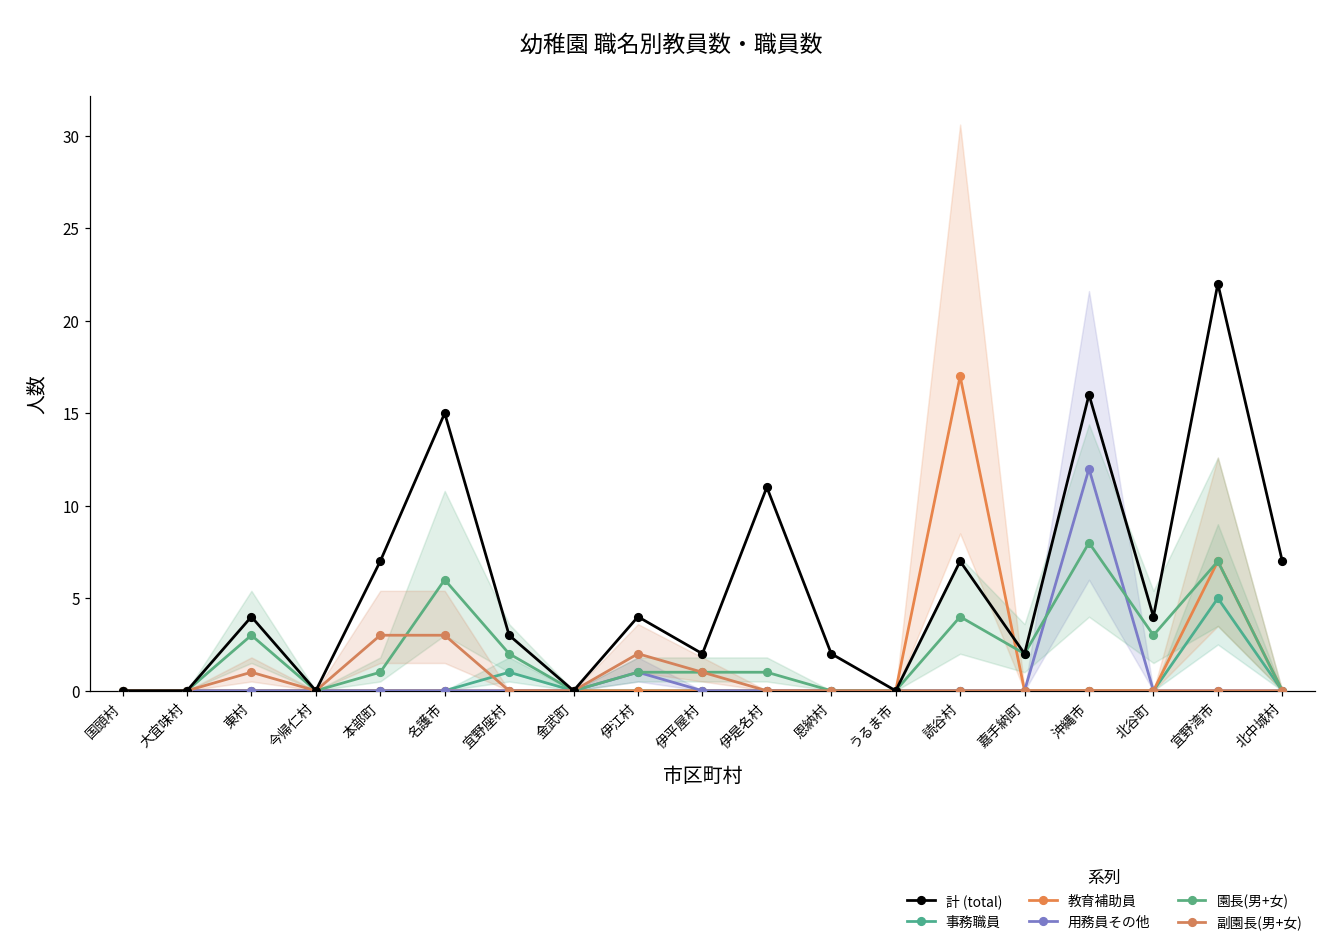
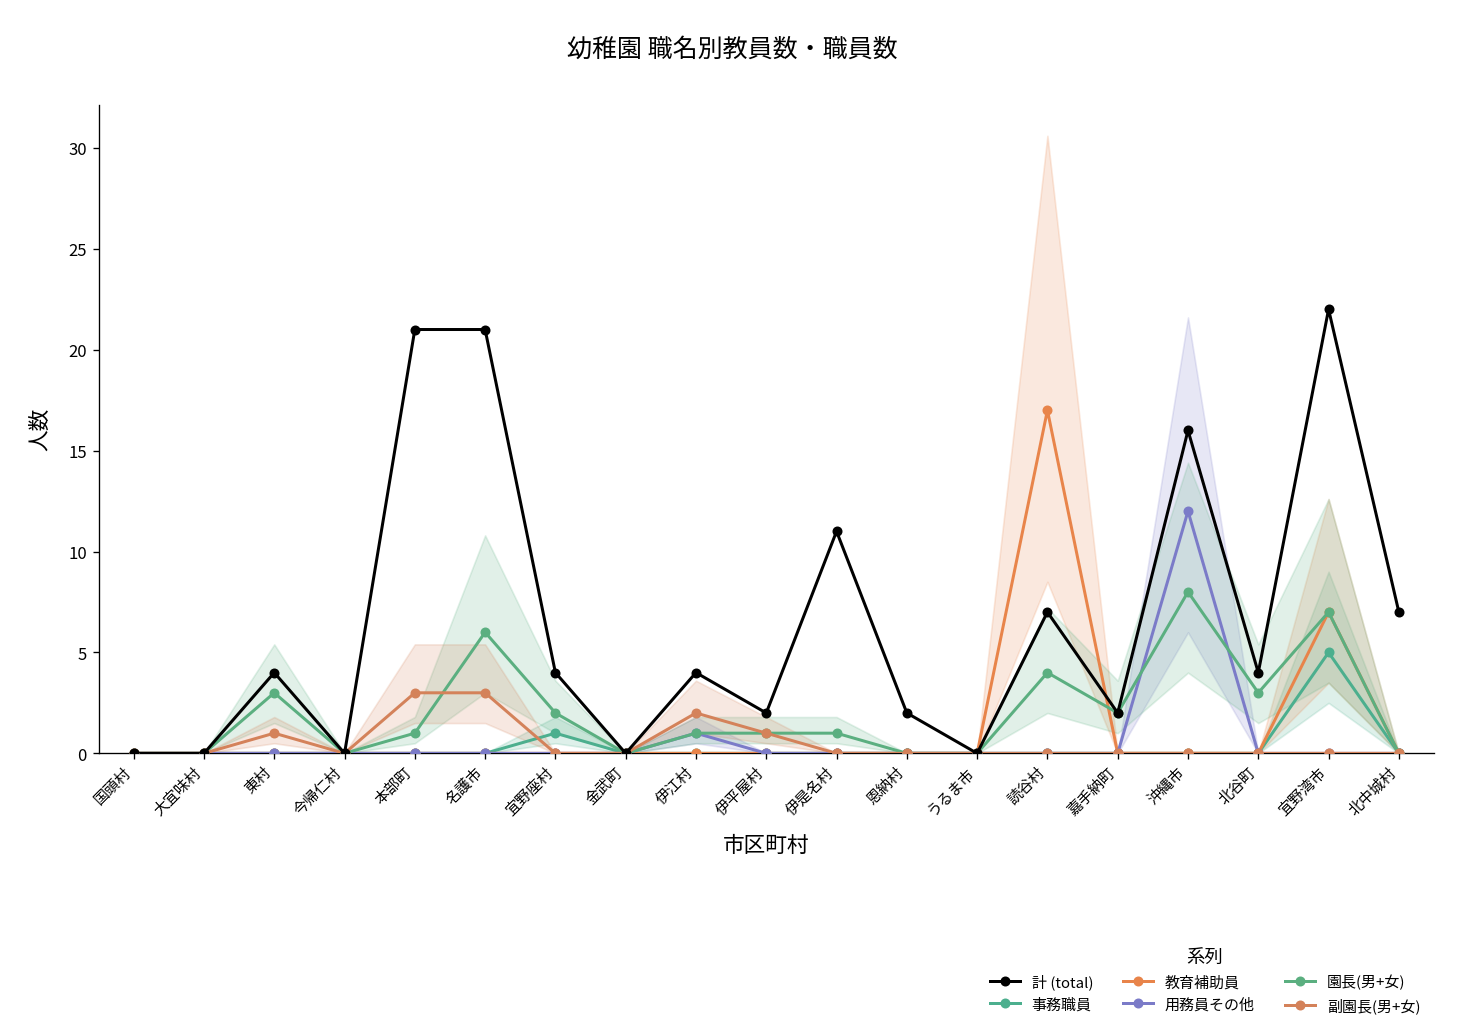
  {
    "計 (total)": {
      "東村": 4,
-     "本部町": 7,
-     "名護市": 15,
-     "宜野座村": 3,
+     "本部町": 21,
+     "名護市": 21,
+     "宜野座村": 4,
      "伊江村": 4,
      "伊平屋村": 2,
      "伊是名村": 11,
      "恩納村": 2,
      "読谷村": 7,
      "沖縄市": 16,
      "北谷町": 4,
      "宜野湾市": 22,
      "北中城村": 7
    }
  }
